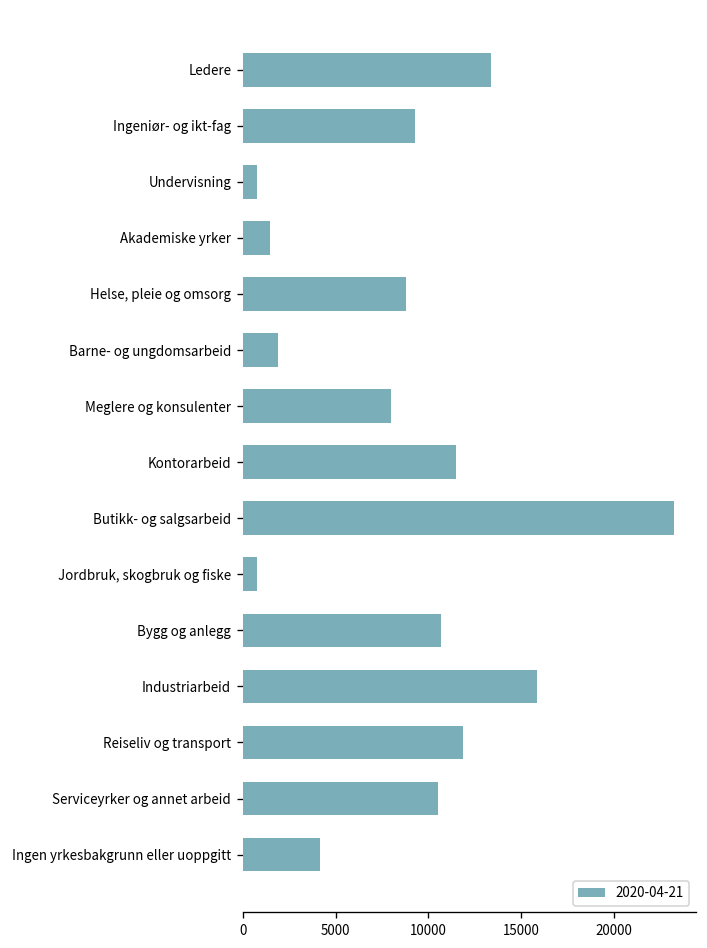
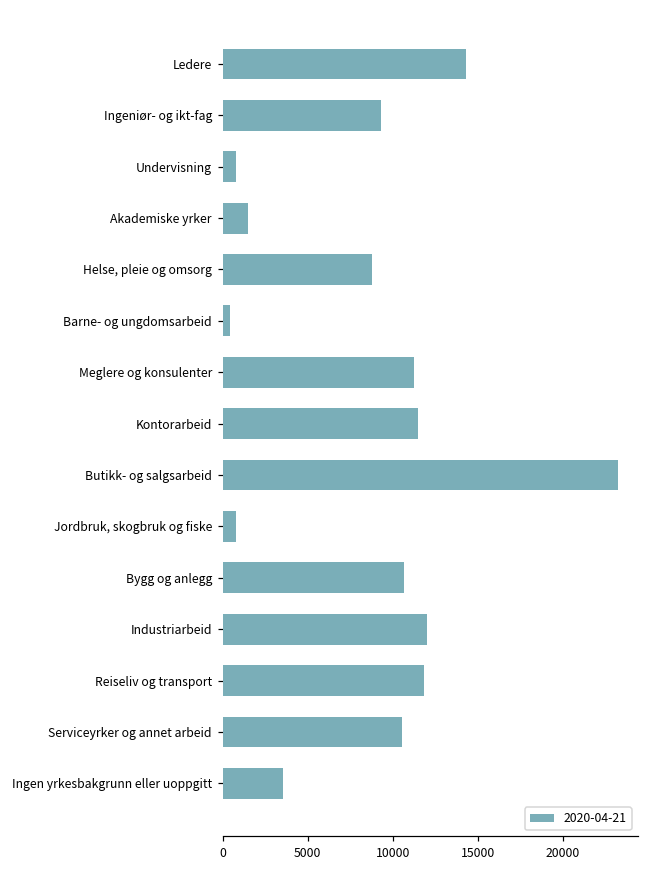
  {
-   "Ledere": 13400,
+   "Ledere": 14300,
    "Ingeniør- og ikt-fag": 9300,
    "Undervisning": 800,
    "Akademiske yrker": 1500,
    "Helse, pleie og omsorg": 8800,
-   "Barne- og ungdomsarbeid": 1900,
-   "Meglere og konsulenter": 8000,
+   "Barne- og ungdomsarbeid": 400,
+   "Meglere og konsulenter": 11200,
    "Kontorarbeid": 11500,
    "Butikk- og salgsarbeid": 23300,
    "Jordbruk, skogbruk og fiske": 800,
    "Bygg og anlegg": 10700,
-   "Industriarbeid": 15900,
+   "Industriarbeid": 12000,
    "Reiseliv og transport": 11800,
    "Serviceyrker og annet arbeid": 10500,
-   "Ingen yrkesbakgrunn eller uoppgitt": 4200
+   "Ingen yrkesbakgrunn eller uoppgitt": 3600
  }
